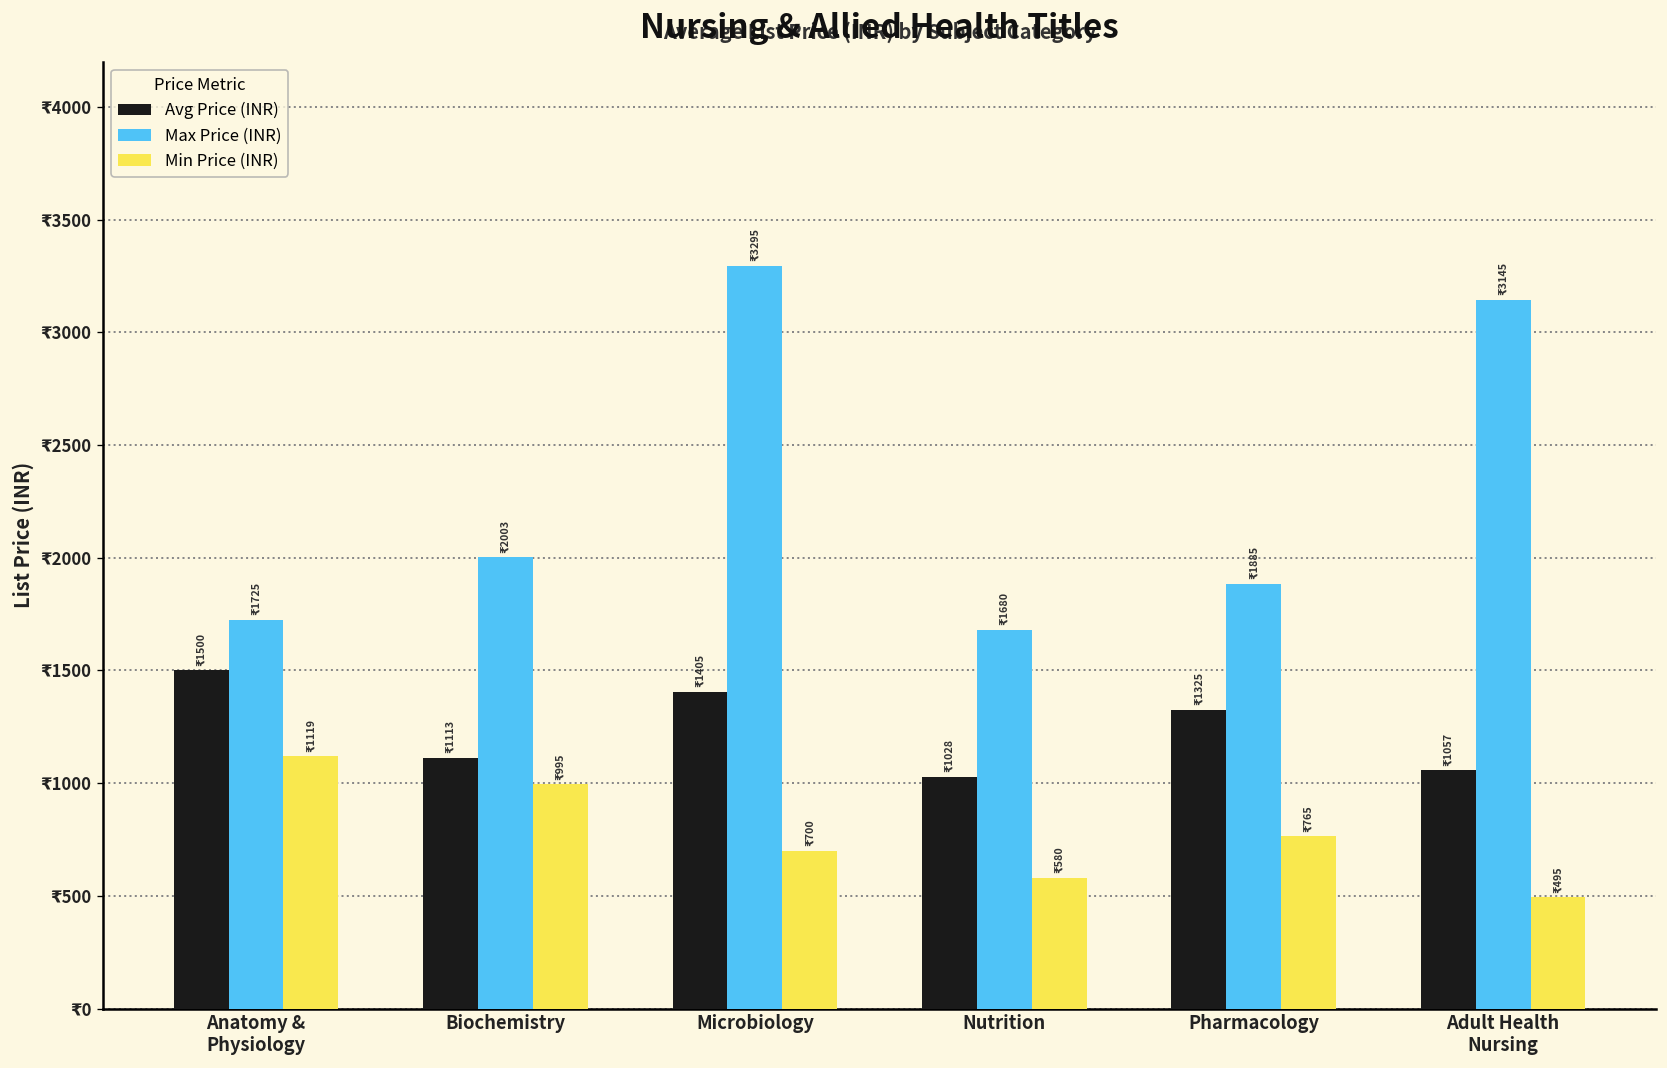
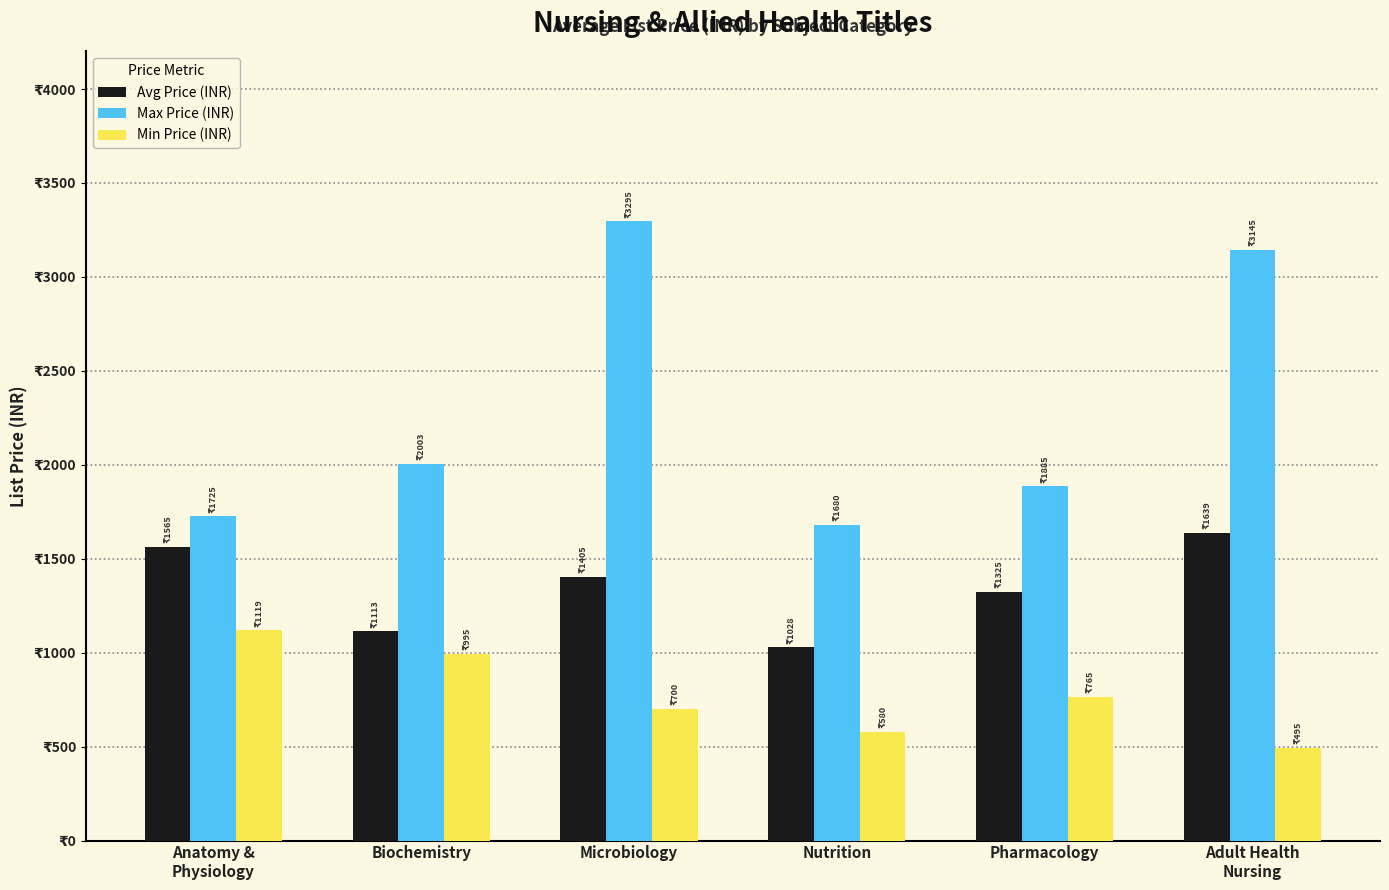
  {
    "Avg Price (INR)": {
-     "Anatomy & Physiology": 1500,
+     "Anatomy & Physiology": 1565,
      "Biochemistry": 1113,
      "Microbiology": 1405,
      "Nutrition": 1028,
      "Pharmacology": 1325,
-     "Adult Health Nursing": 1057
+     "Adult Health Nursing": 1639
    },
    "Max Price (INR)": {
      "Anatomy & Physiology": 1725,
      "Biochemistry": 2003,
      "Microbiology": 3295,
      "Nutrition": 1680,
      "Pharmacology": 1885,
      "Adult Health Nursing": 3145
    },
    "Min Price (INR)": {
      "Anatomy & Physiology": 1119,
      "Biochemistry": 995,
      "Microbiology": 700,
      "Nutrition": 580,
      "Pharmacology": 765,
      "Adult Health Nursing": 495
    }
  }
